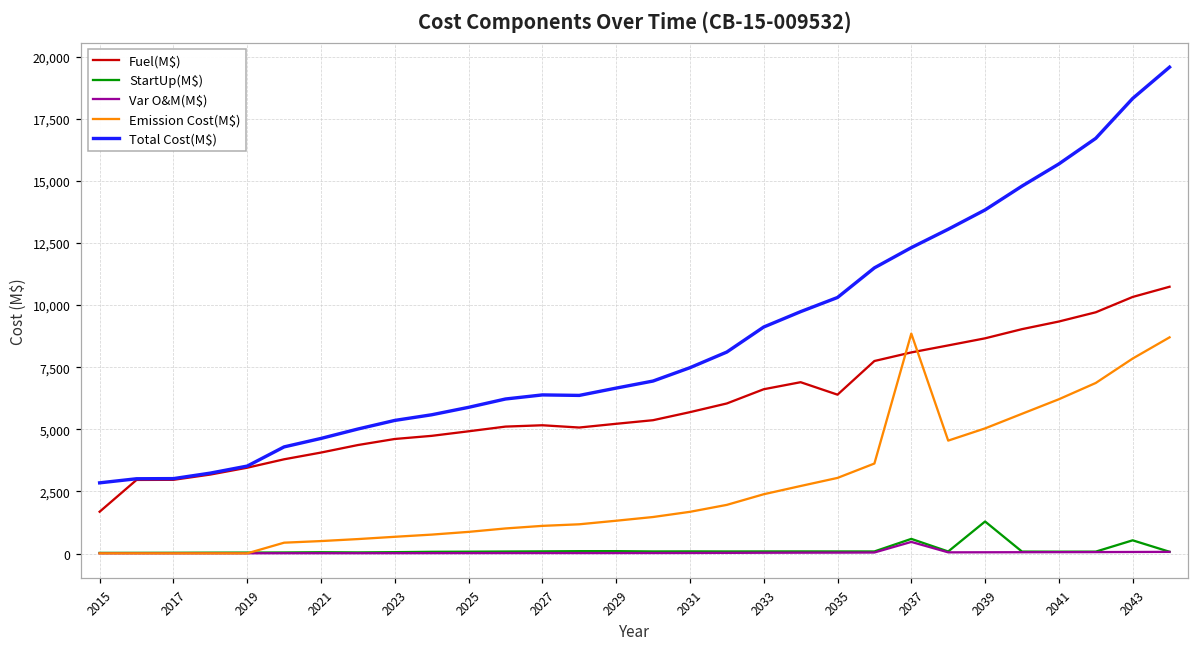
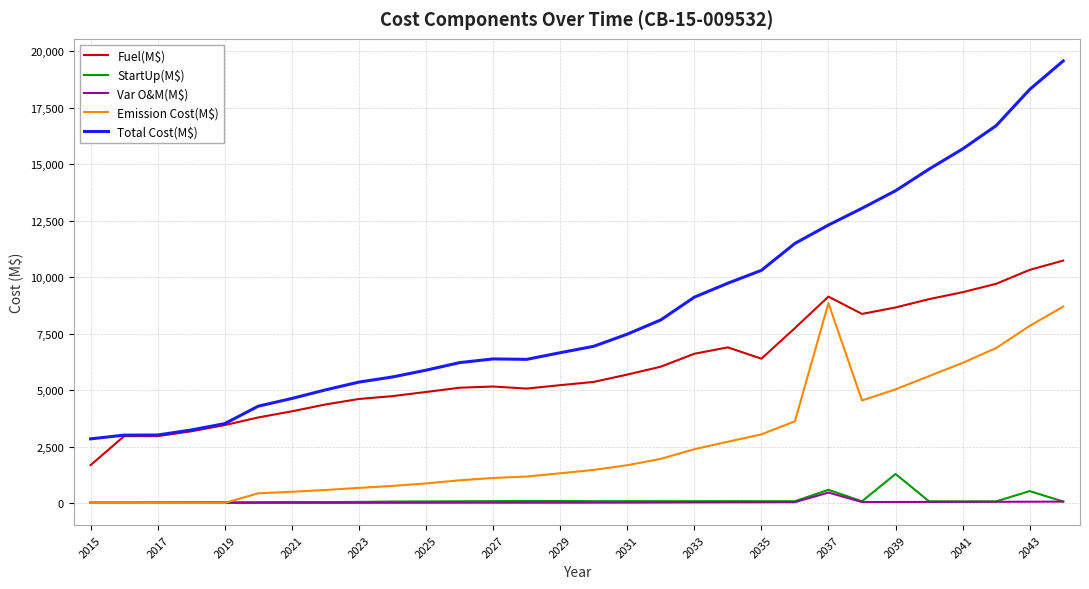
  {
    "Fuel(M$)": {
      "2015": "1,700",
      "2021": "4,100",
      "2023": "4,600",
      "2025": "4,900",
      "2027": "5,200",
      "2029": "5,200",
      "2031": "5,700",
      "2033": "6,600",
      "2035": "6,400",
-     "2037": "8,100",
+     "2037": "9,100",
      "2039": "8,700",
      "2041": "9,300",
      "2043": "10,300"
    },
    "StartUp(M$)": {
      "2037": "600",
      "2039": "1,300",
      "2043": "500"
    },
    "Var O&M(M$)": {
      "2037": "500",
      "2039": "100",
      "2043": "100"
    },
    "Emission Cost(M$)": {
      "2021": "500",
      "2023": "700",
      "2025": "900",
      "2027": "1,100",
      "2029": "1,300",
      "2031": "1,700",
      "2033": "2,400",
      "2035": "3,000",
      "2037": "8,900",
      "2039": "5,000",
      "2041": "6,200",
      "2043": "7,800"
    },
    "Total Cost(M$)": {
      "2015": "2,800",
      "2021": "4,600",
      "2023": "5,400",
      "2025": "5,900",
      "2027": "6,400",
      "2029": "6,700",
      "2031": "7,500",
      "2033": "9,100",
      "2035": "10,300",
      "2037": "12,300",
      "2039": "13,800",
      "2041": "15,700",
      "2043": "18,300"
    }
  }
